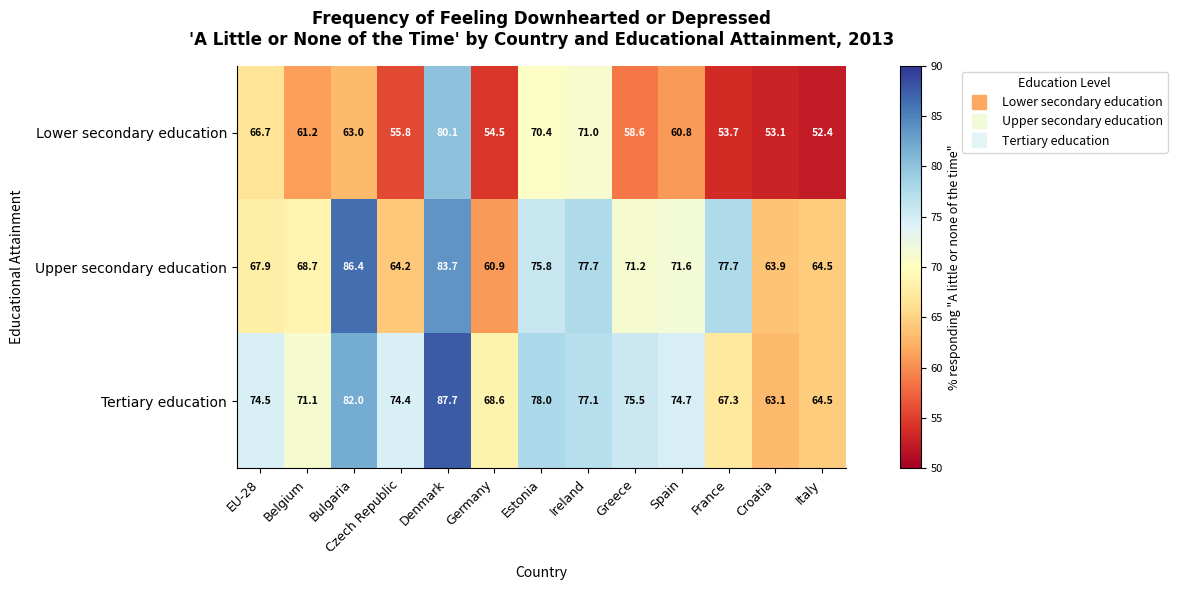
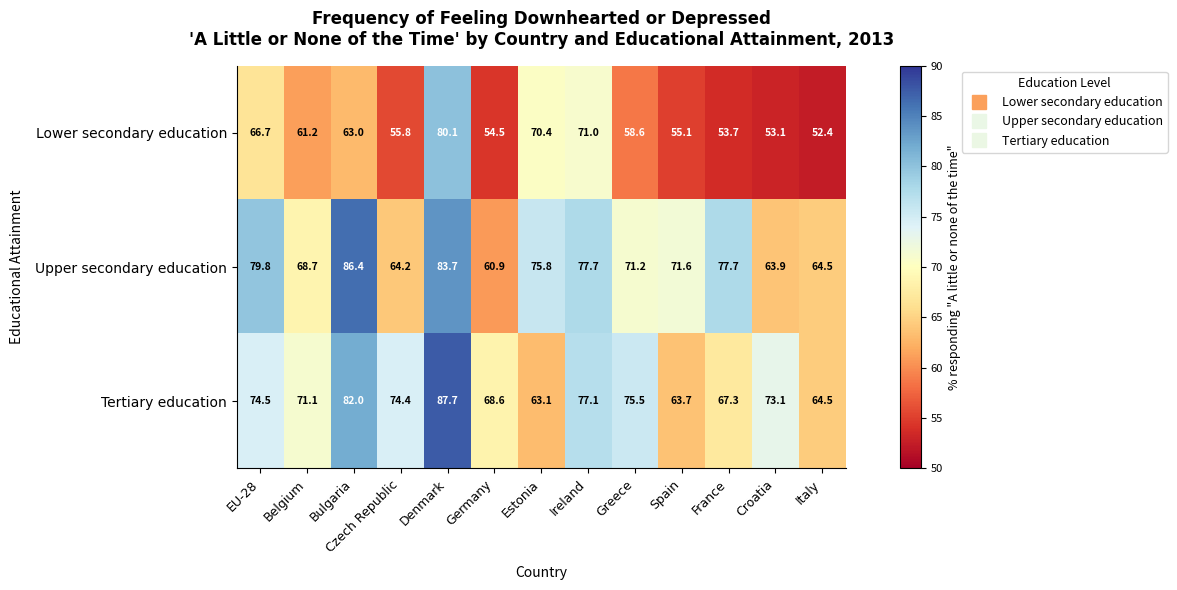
  {
    "Lower secondary education": {
      "EU-28": 66.7,
      "Belgium": 61.2,
      "Bulgaria": 63.0,
      "Czech Republic": 55.8,
      "Denmark": 80.1,
      "Germany": 54.5,
      "Estonia": 70.4,
      "Ireland": 71.0,
      "Greece": 58.6,
-     "Spain": 60.8,
+     "Spain": 55.1,
      "France": 53.7,
      "Croatia": 53.1,
      "Italy": 52.4
    },
    "Upper secondary education": {
-     "EU-28": 67.9,
+     "EU-28": 79.8,
      "Belgium": 68.7,
      "Bulgaria": 86.4,
      "Czech Republic": 64.2,
      "Denmark": 83.7,
      "Germany": 60.9,
      "Estonia": 75.8,
      "Ireland": 77.7,
      "Greece": 71.2,
      "Spain": 71.6,
      "France": 77.7,
      "Croatia": 63.9,
      "Italy": 64.5
    },
    "Tertiary education": {
      "EU-28": 74.5,
      "Belgium": 71.1,
      "Bulgaria": 82.0,
      "Czech Republic": 74.4,
      "Denmark": 87.7,
      "Germany": 68.6,
-     "Estonia": 78.0,
+     "Estonia": 63.1,
      "Ireland": 77.1,
      "Greece": 75.5,
-     "Spain": 74.7,
+     "Spain": 63.7,
      "France": 67.3,
-     "Croatia": 63.1,
+     "Croatia": 73.1,
      "Italy": 64.5
    }
  }
